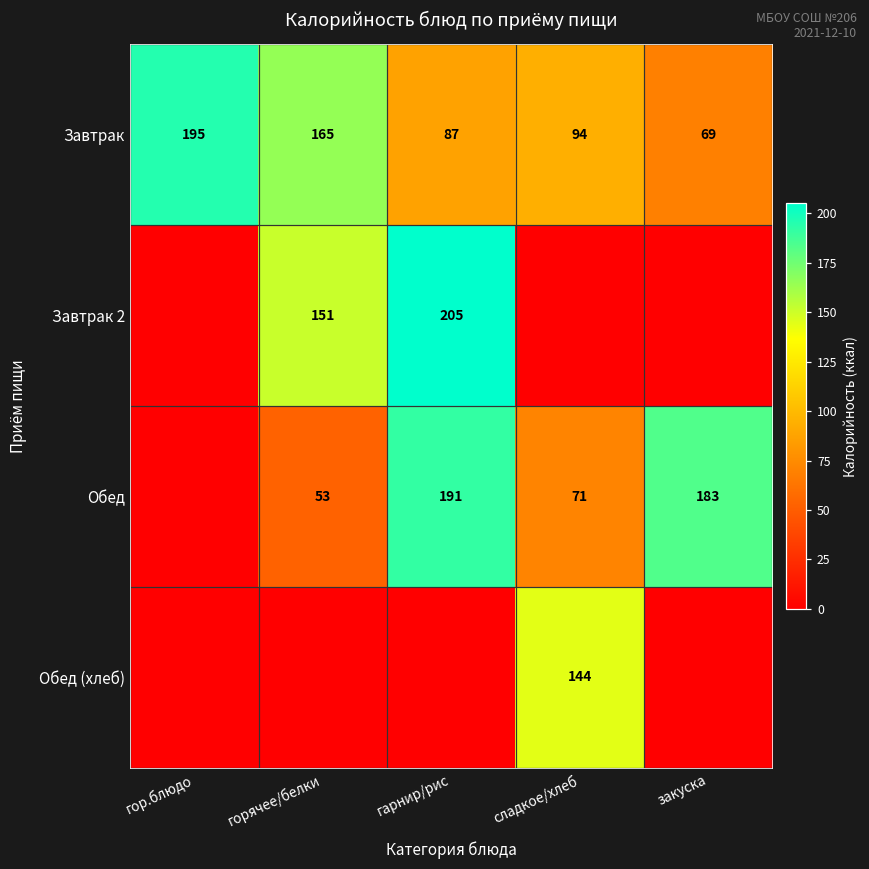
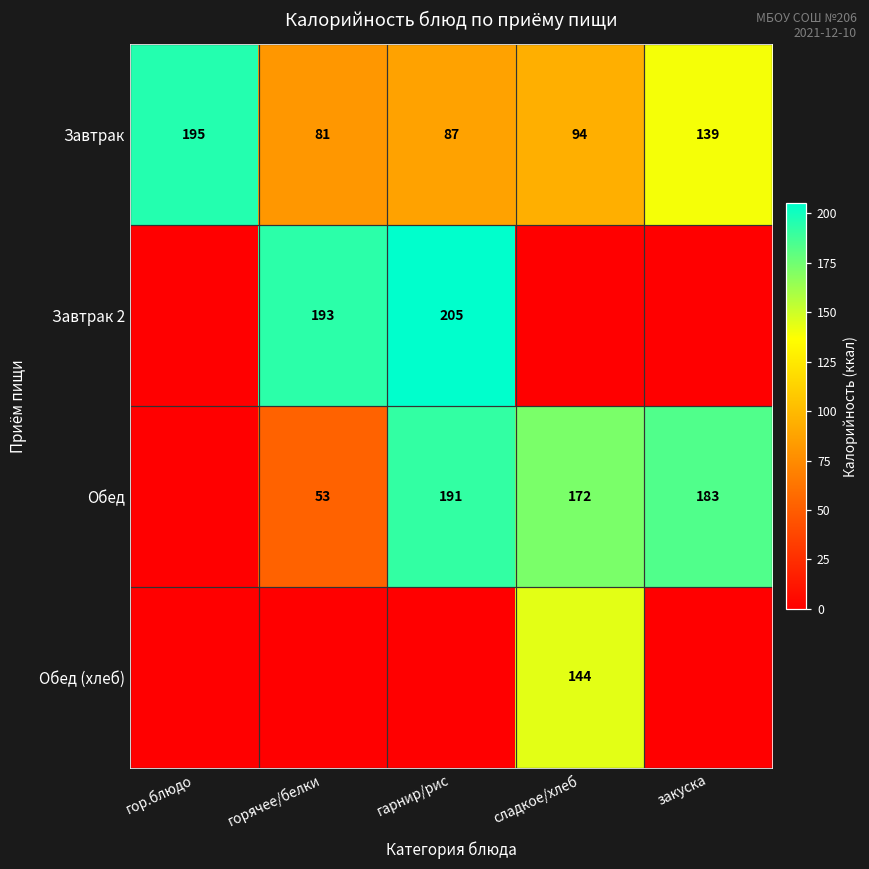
  {
    "Завтрак": {
      "гор.блюдо": 195,
-     "горячее/белки": 165,
+     "горячее/белки": 81,
      "гарнир/рис": 87,
      "сладкое/хлеб": 94,
-     "закуска": 69
+     "закуска": 139
    },
    "Завтрак 2": {
-     "горячее/белки": 151,
+     "горячее/белки": 193,
      "гарнир/рис": 205
    },
    "Обед": {
      "горячее/белки": 53,
      "гарнир/рис": 191,
-     "сладкое/хлеб": 71,
+     "сладкое/хлеб": 172,
      "закуска": 183
    },
    "Обед (хлеб)": {
      "сладкое/хлеб": 144
    }
  }
